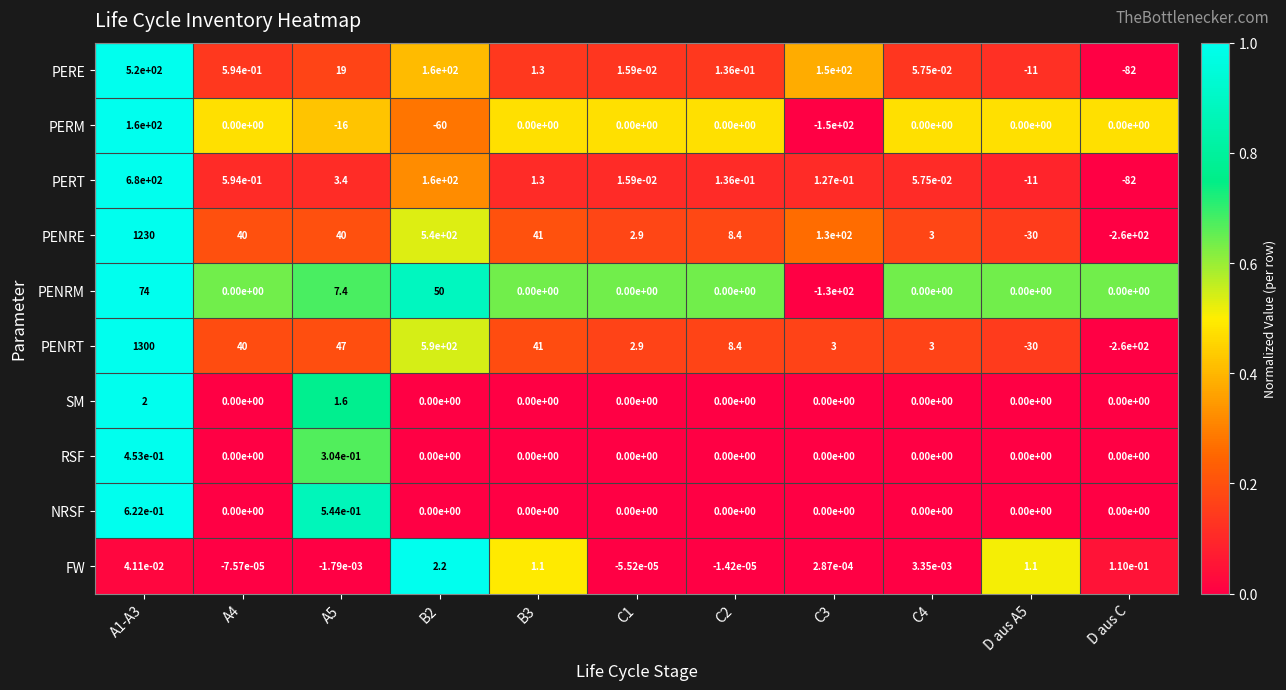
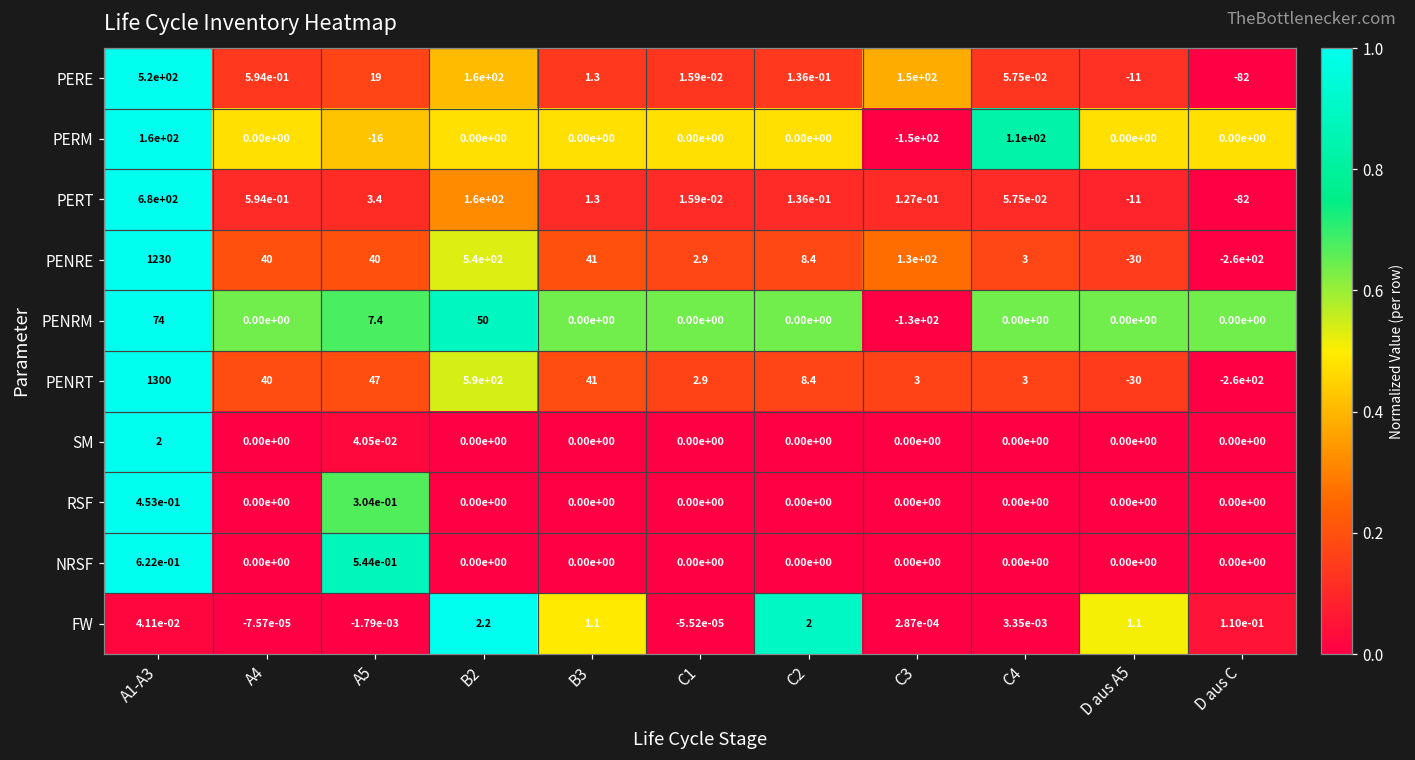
  {
    "PERE": {
      "A1-A3": "5.2e+02",
      "A4": "5.94e-01",
      "A5": "19",
      "B2": "1.6e+02",
      "B3": "1.3",
      "C1": "1.59e-02",
      "C2": "1.36e-01",
      "C3": "1.5e+02",
      "C4": "5.75e-02",
      "D aus A5": "-11",
      "D aus C": "-82"
    },
    "PERM": {
      "A1-A3": "1.6e+02",
      "A4": "0.00e+00",
      "A5": "-16",
-     "B2": "-60",
+     "B2": "0.00e+00",
      "B3": "0.00e+00",
      "C1": "0.00e+00",
      "C2": "0.00e+00",
      "C3": "-1.5e+02",
-     "C4": "0.00e+00",
+     "C4": "1.1e+02",
      "D aus A5": "0.00e+00",
      "D aus C": "0.00e+00"
    },
    "PERT": {
      "A1-A3": "6.8e+02",
      "A4": "5.94e-01",
      "A5": "3.4",
      "B2": "1.6e+02",
      "B3": "1.3",
      "C1": "1.59e-02",
      "C2": "1.36e-01",
      "C3": "1.27e-01",
      "C4": "5.75e-02",
      "D aus A5": "-11",
      "D aus C": "-82"
    },
    "PENRE": {
      "A1-A3": "1230",
      "A4": "40",
      "A5": "40",
      "B2": "5.4e+02",
      "B3": "41",
      "C1": "2.9",
      "C2": "8.4",
      "C3": "1.3e+02",
      "C4": "3",
      "D aus A5": "-30",
      "D aus C": "-2.6e+02"
    },
    "PENRM": {
      "A1-A3": "74",
      "A4": "0.00e+00",
      "A5": "7.4",
      "B2": "50",
      "B3": "0.00e+00",
      "C1": "0.00e+00",
      "C2": "0.00e+00",
      "C3": "-1.3e+02",
      "C4": "0.00e+00",
      "D aus A5": "0.00e+00",
      "D aus C": "0.00e+00"
    },
    "PENRT": {
      "A1-A3": "1300",
      "A4": "40",
      "A5": "47",
      "B2": "5.9e+02",
      "B3": "41",
      "C1": "2.9",
      "C2": "8.4",
      "C3": "3",
      "C4": "3",
      "D aus A5": "-30",
      "D aus C": "-2.6e+02"
    },
    "SM": {
      "A1-A3": "2",
      "A4": "0.00e+00",
-     "A5": "1.6",
+     "A5": "4.05e-02",
      "B2": "0.00e+00",
      "B3": "0.00e+00",
      "C1": "0.00e+00",
      "C2": "0.00e+00",
      "C3": "0.00e+00",
      "C4": "0.00e+00",
      "D aus A5": "0.00e+00",
      "D aus C": "0.00e+00"
    },
    "RSF": {
      "A1-A3": "4.53e-01",
      "A4": "0.00e+00",
      "A5": "3.04e-01",
      "B2": "0.00e+00",
      "B3": "0.00e+00",
      "C1": "0.00e+00",
      "C2": "0.00e+00",
      "C3": "0.00e+00",
      "C4": "0.00e+00",
      "D aus A5": "0.00e+00",
      "D aus C": "0.00e+00"
    },
    "NRSF": {
      "A1-A3": "6.22e-01",
      "A4": "0.00e+00",
      "A5": "5.44e-01",
      "B2": "0.00e+00",
      "B3": "0.00e+00",
      "C1": "0.00e+00",
      "C2": "0.00e+00",
      "C3": "0.00e+00",
      "C4": "0.00e+00",
      "D aus A5": "0.00e+00",
      "D aus C": "0.00e+00"
    },
    "FW": {
      "A1-A3": "4.11e-02",
      "A4": "-7.57e-05",
      "A5": "-1.79e-03",
      "B2": "2.2",
      "B3": "1.1",
      "C1": "-5.52e-05",
-     "C2": "-1.42e-05",
+     "C2": "2",
      "C3": "2.87e-04",
      "C4": "3.35e-03",
      "D aus A5": "1.1",
      "D aus C": "1.10e-01"
    }
  }
